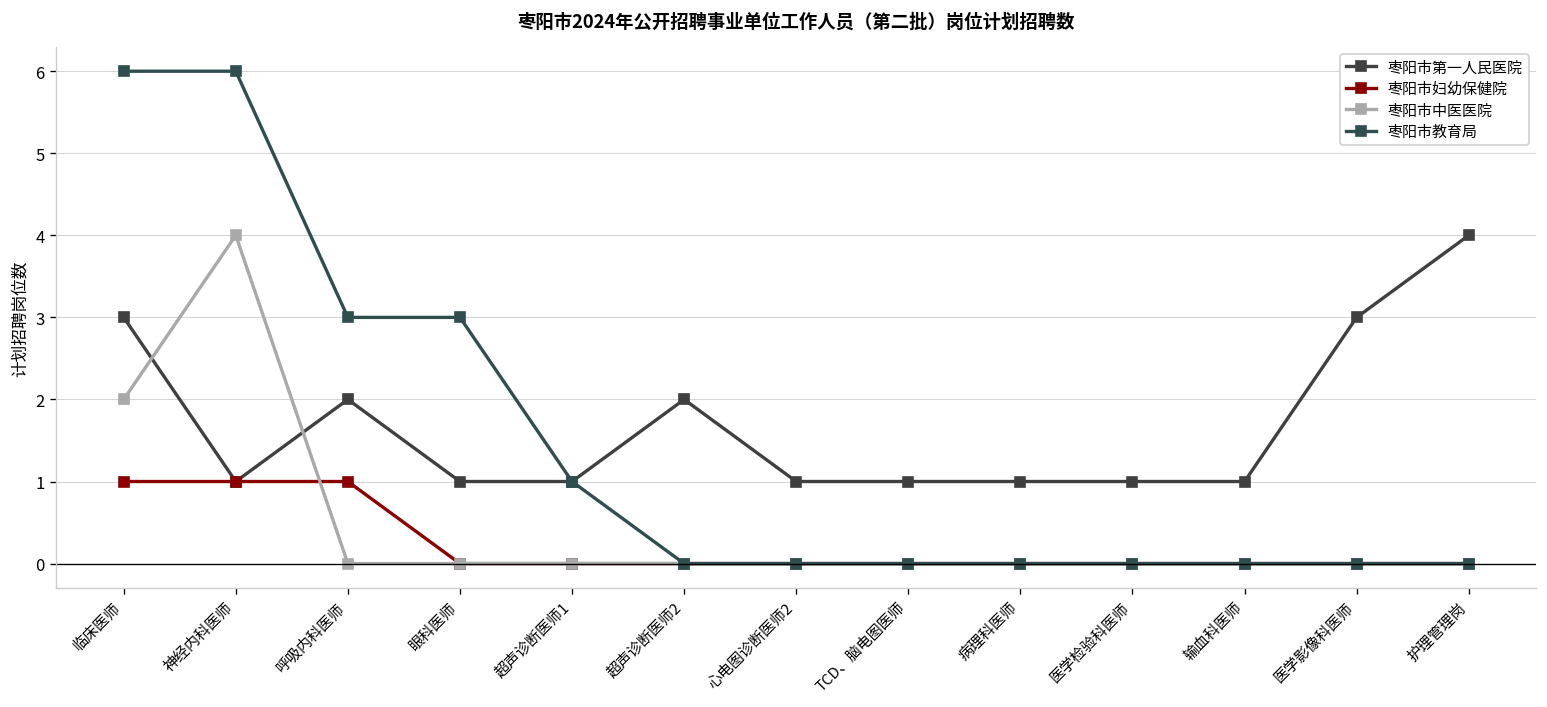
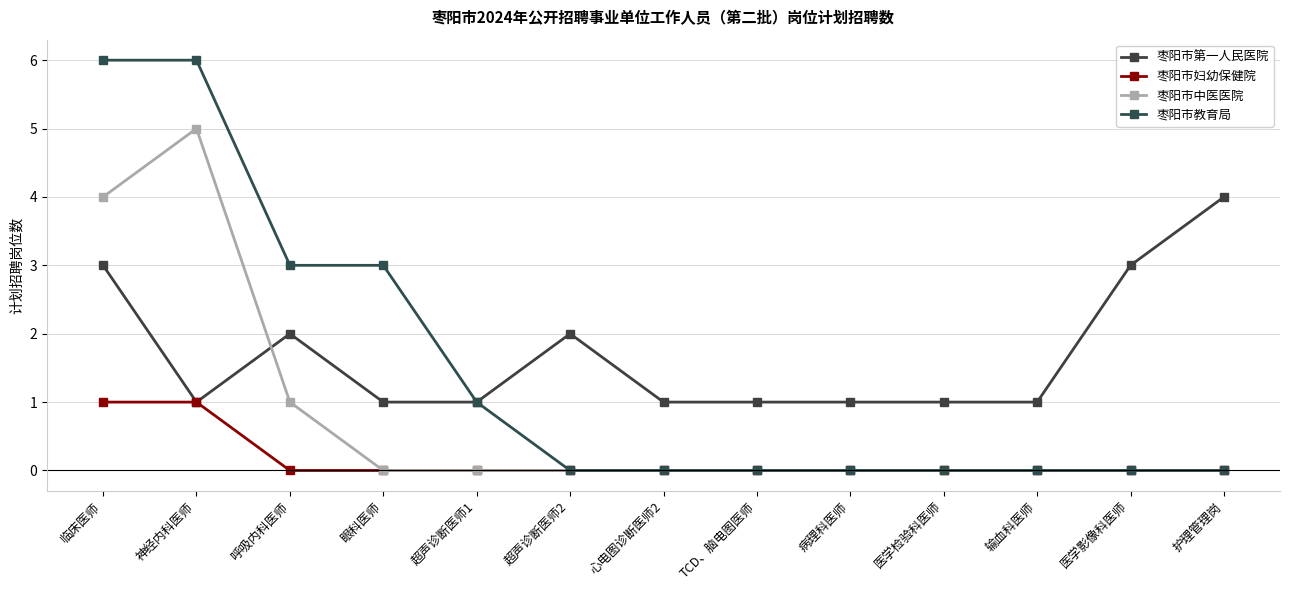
  {
    "枣阳市妇幼保健院": {
      "临床医师": 1,
-     "呼吸内科医师": 1
+     "呼吸内科医师": 0
    },
    "枣阳市中医医院": {
-     "临床医师": 2,
-     "神经内科医师": 4,
-     "呼吸内科医师": 0
+     "临床医师": 4,
+     "神经内科医师": 5,
+     "呼吸内科医师": 1
    }
  }
